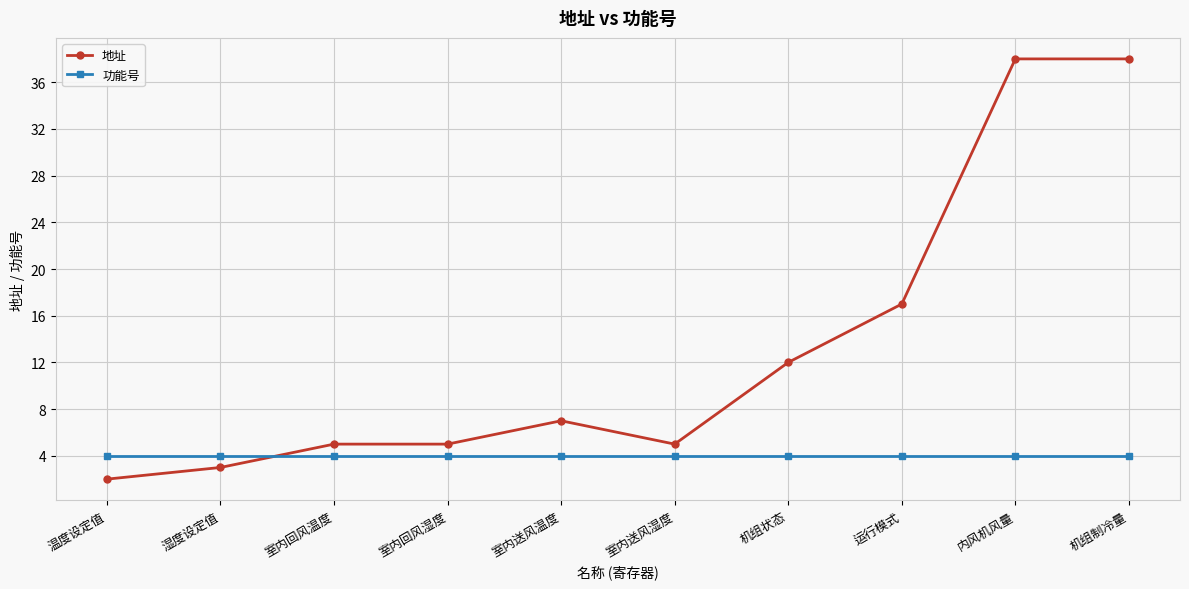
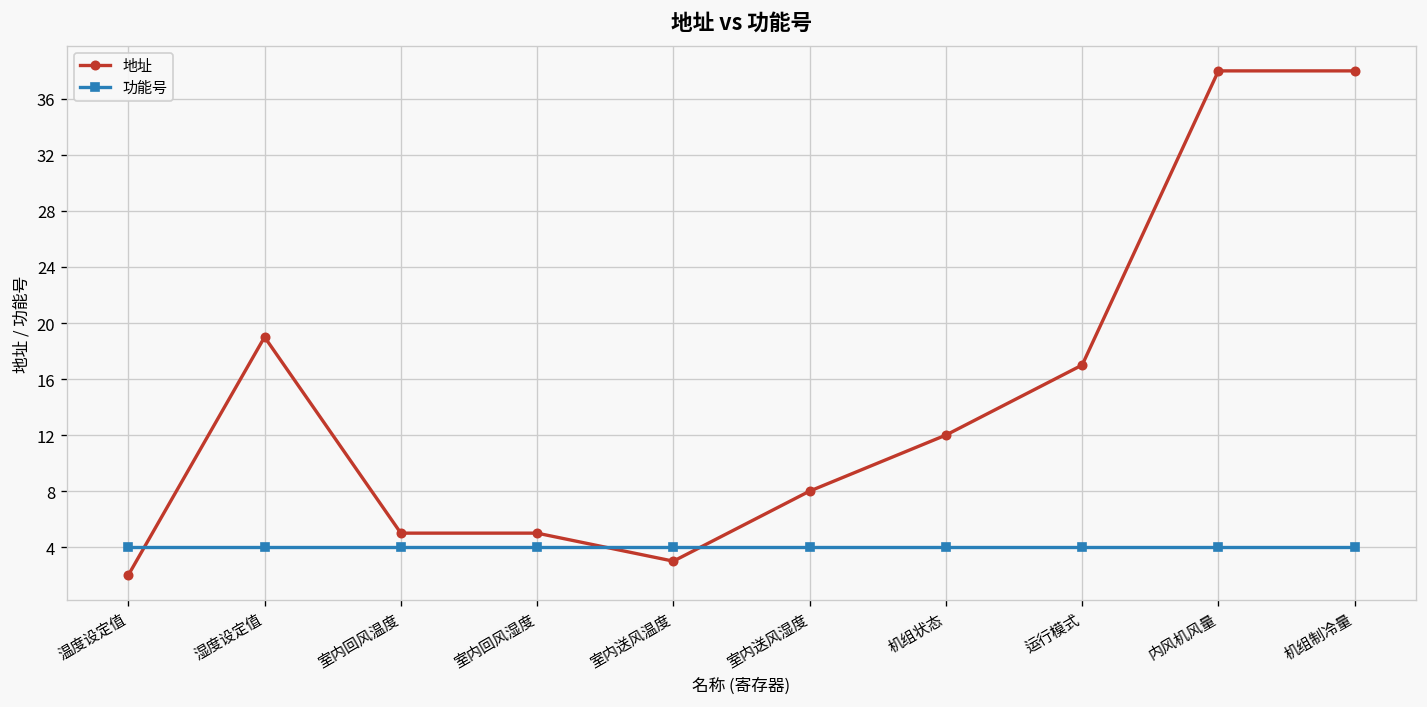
  {
    "地址": {
      "温度设定值": 2,
-     "湿度设定值": 3,
+     "湿度设定值": 19,
      "室内回风温度": 5,
      "室内回风湿度": 5,
-     "室内送风温度": 7,
-     "室内送风湿度": 5,
+     "室内送风温度": 3,
+     "室内送风湿度": 8,
      "机组状态": 12,
      "运行模式": 17,
      "内风机风量": 38,
      "机组制冷量": 38
    },
    "功能号": {
      "温度设定值": 4,
      "湿度设定值": 4,
      "室内回风温度": 4,
      "室内回风湿度": 4,
      "室内送风温度": 4,
      "室内送风湿度": 4,
      "机组状态": 4,
      "运行模式": 4,
      "内风机风量": 4,
      "机组制冷量": 4
    }
  }
